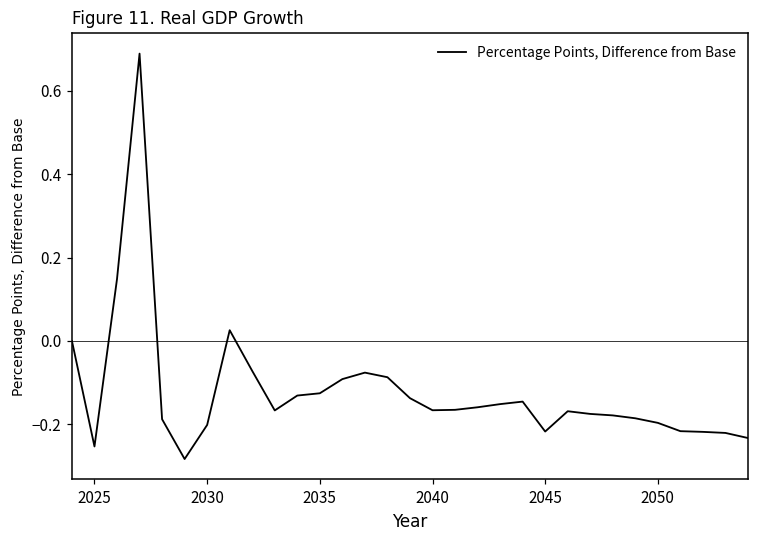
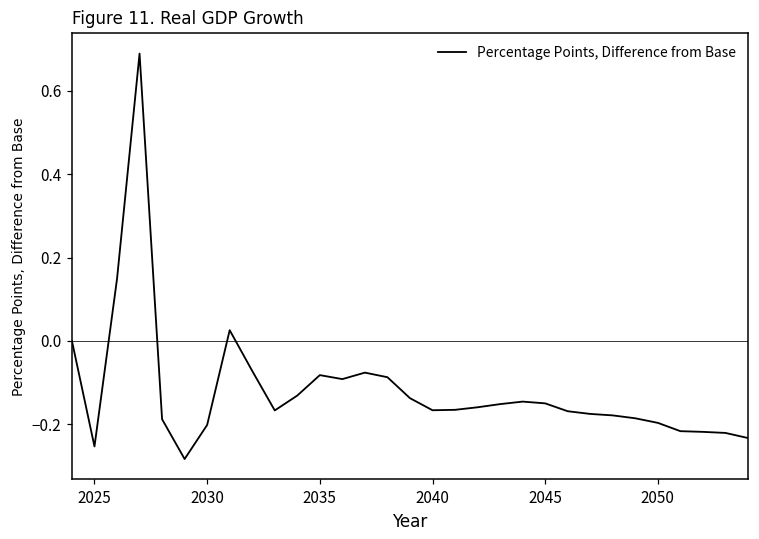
  {
    "2025": -0.25,
    "2030": -0.20,
-   "2035": -0.13,
+   "2035": -0.08,
    "2040": -0.17,
-   "2045": -0.22,
+   "2045": -0.15,
    "2050": -0.20
  }
